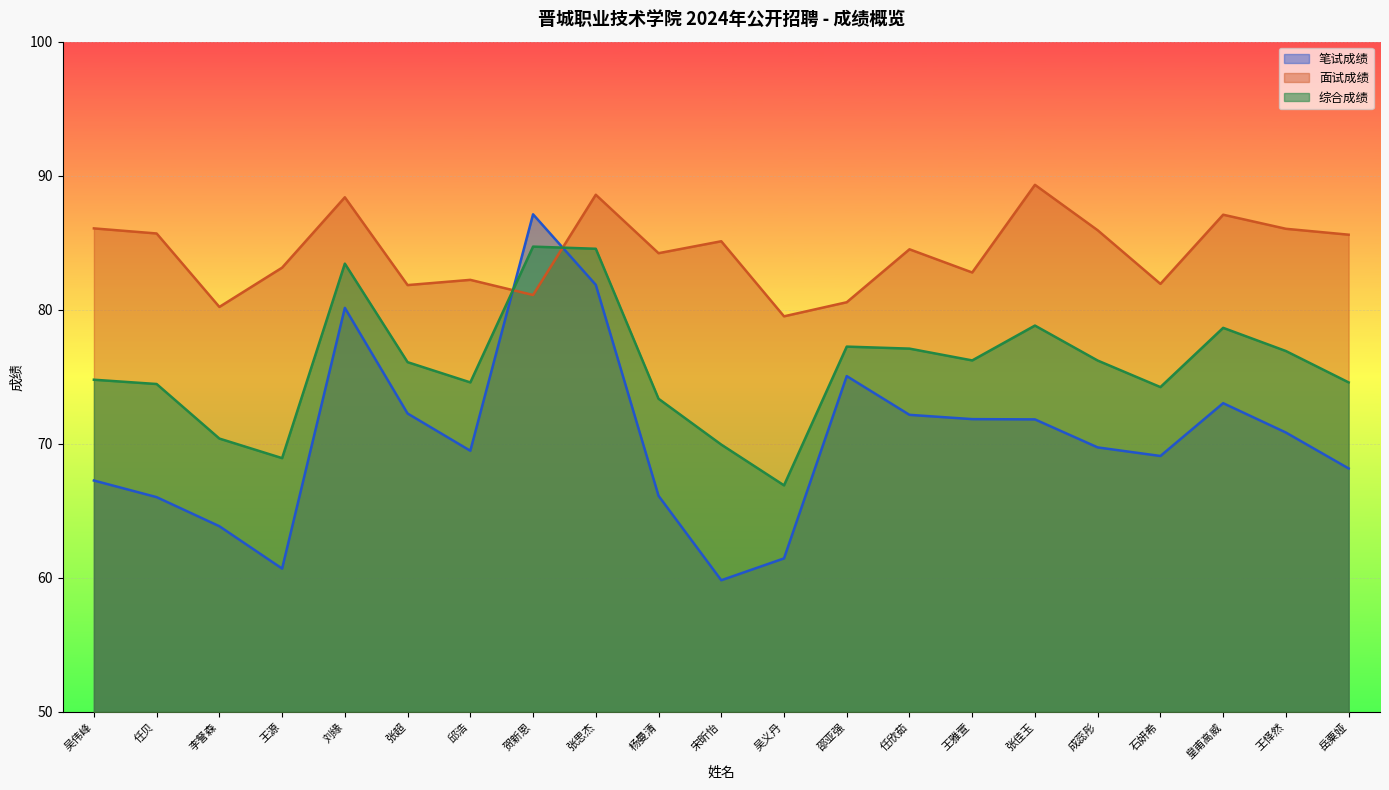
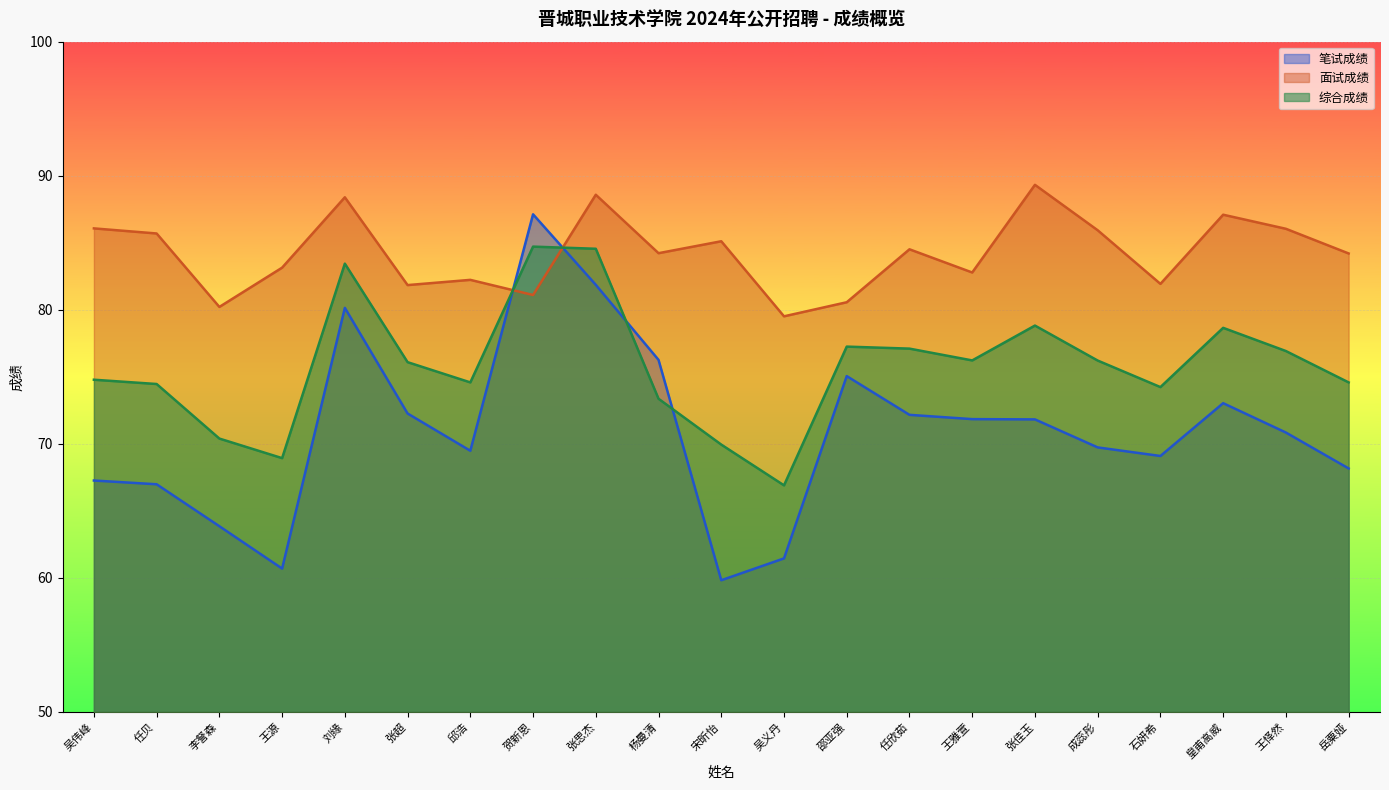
  {
    "笔试成绩": {
      "吴伟峰": 67.3,
-     "任贝": 66.0,
+     "任贝": 67.0,
      "李詧森": 63.9,
      "王源": 60.7,
      "刘缘": 80.1,
      "张超": 72.3,
      "邱浩": 69.5,
      "贺新恩": 87.1,
      "张思杰": 81.9,
-     "杨曼清": 66.1,
+     "杨曼清": 76.3,
      "宋昕怡": 59.8,
      "吴义丹": 61.5,
      "邵亚强": 75.1,
      "任欣茹": 72.2,
      "王雅萱": 71.8,
      "张佳玉": 71.8,
      "成蕊彤": 69.7,
      "石妍希": 69.1,
      "皇甫高威": 73.0,
      "王怿然": 70.8,
      "岳粟娅": 68.2
    },
    "面试成绩": {
      "吴伟峰": 86.1,
      "任贝": 85.7,
      "李詧森": 80.2,
      "王源": 83.1,
      "刘缘": 88.4,
      "张超": 81.8,
      "邱浩": 82.2,
      "贺新恩": 81.1,
      "张思杰": 88.6,
      "杨曼清": 84.2,
      "宋昕怡": 85.1,
      "吴义丹": 79.5,
      "邵亚强": 80.6,
      "任欣茹": 84.5,
      "王雅萱": 82.8,
      "张佳玉": 89.3,
      "成蕊彤": 85.9,
      "石妍希": 81.9,
      "皇甫高威": 87.1,
      "王怿然": 86.0,
-     "岳粟娅": 85.6
+     "岳粟娅": 84.2
    },
    "综合成绩": {
      "吴伟峰": 74.8,
      "任贝": 74.5,
      "李詧森": 70.4,
      "王源": 68.9,
      "刘缘": 83.4,
      "张超": 76.1,
      "邱浩": 74.6,
      "贺新恩": 84.7,
      "张思杰": 84.6,
      "杨曼清": 73.4,
      "宋昕怡": 69.9,
      "吴义丹": 66.9,
      "邵亚强": 77.3,
      "任欣茹": 77.1,
      "王雅萱": 76.2,
      "张佳玉": 78.8,
      "成蕊彤": 76.2,
      "石妍希": 74.2,
      "皇甫高威": 78.7,
      "王怿然": 76.9,
      "岳粟娅": 74.6
    }
  }
